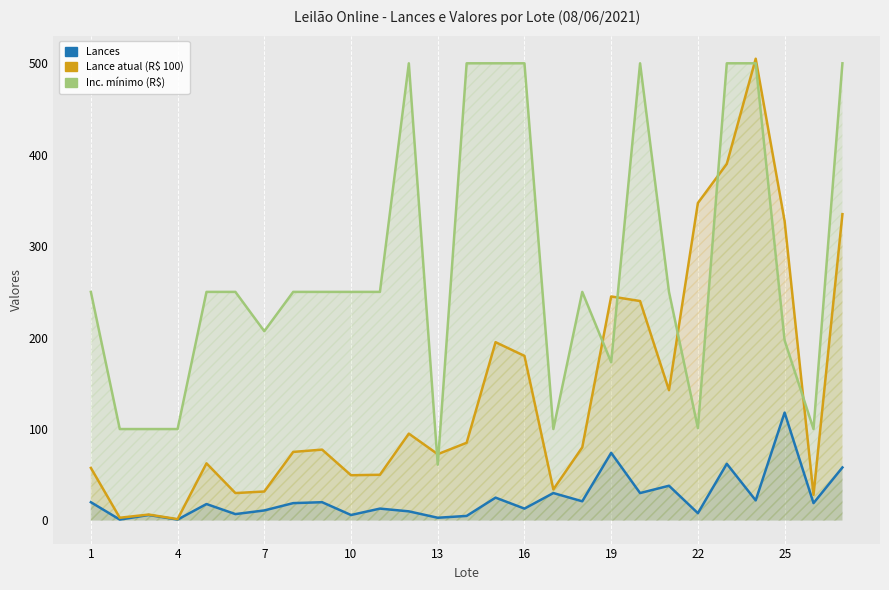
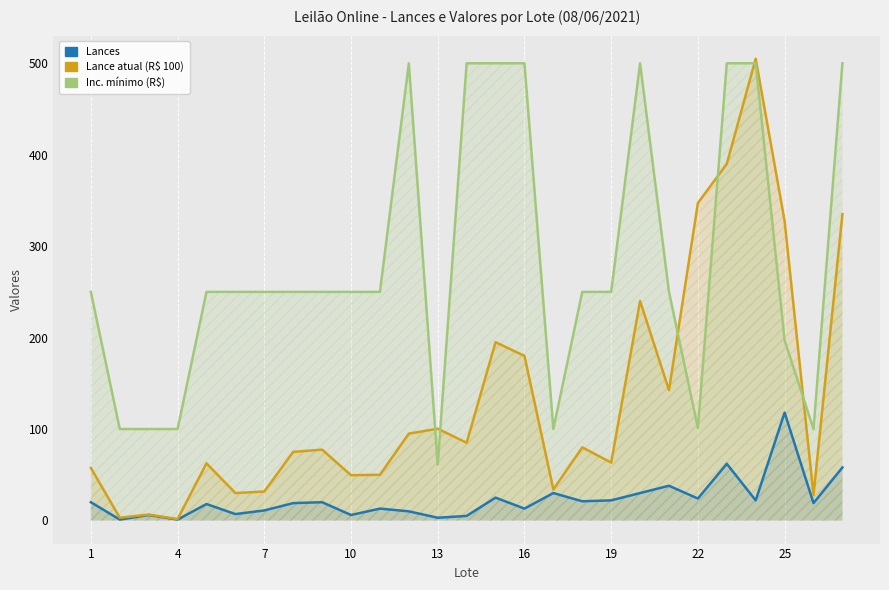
  {
    "Lances": {
      "1": 20,
      "7": 10,
      "10": 10,
      "13": 0,
      "16": 10,
-     "19": 70,
-     "22": 10,
+     "19": 20,
+     "22": 20,
      "25": 120
    },
    "Lance atual (R$ 100)": {
      "1": 60,
      "7": 30,
      "10": 50,
-     "13": 70,
+     "13": 100,
      "16": 180,
-     "19": 250,
+     "19": 60,
      "22": 350,
      "25": 330
    },
    "Inc. mínimo (R$)": {
      "1": 250,
      "4": 100,
-     "7": 210,
+     "7": 250,
      "10": 250,
      "13": 60,
      "16": 500,
-     "19": 170,
+     "19": 250,
      "22": 100,
      "25": 200
    }
  }
